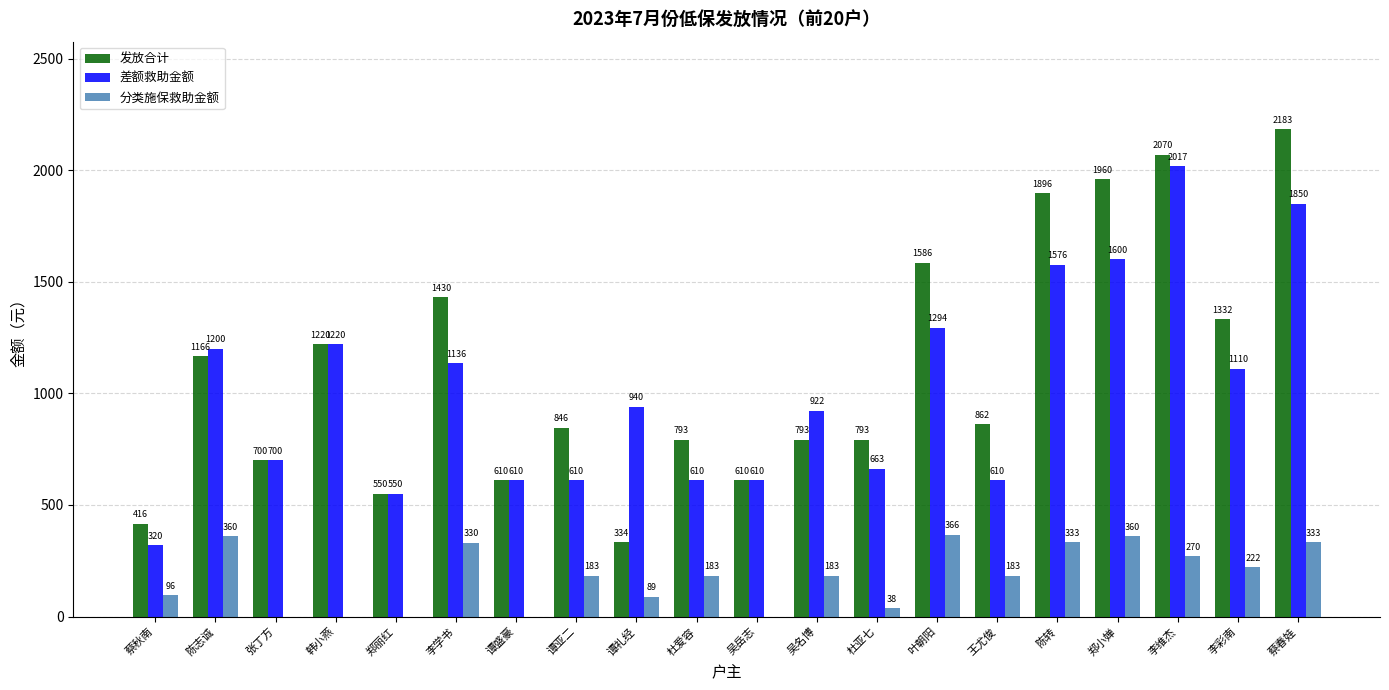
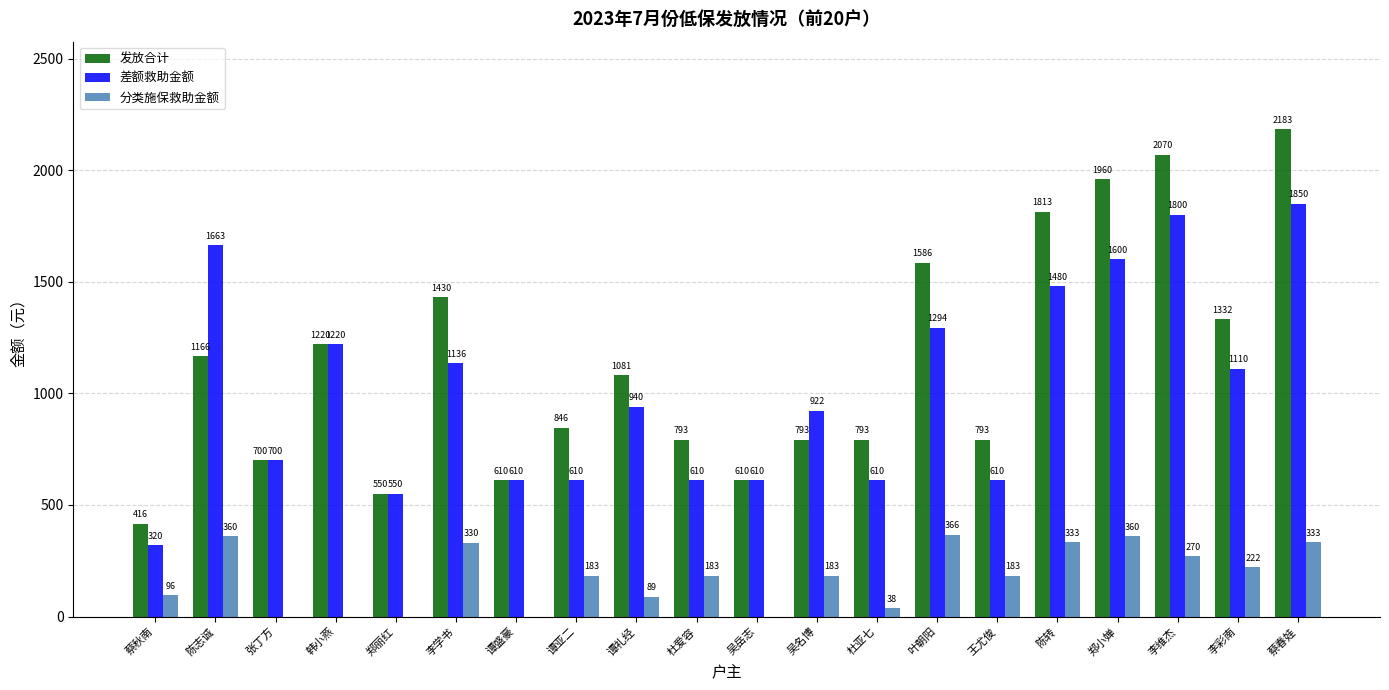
  {
    "发放合计": {
      "蔡秋南": 416,
      "陈志诚": 1166,
      "张丁方": 700,
      "郑丽红": 550,
      "李学书": 1430,
      "谭盛豪": 610,
      "谭亚二": 846,
-     "谭礼经": 334,
+     "谭礼经": 1081,
      "杜爱容": 793,
      "吴岳志": 610,
      "吴名博": 793,
      "杜亚七": 793,
      "叶朝阳": 1586,
-     "王尤俊": 862,
-     "陈转": 1896,
+     "王尤俊": 793,
+     "陈转": 1813,
      "郑小婵": 1960,
      "李维杰": 2070,
      "李彩南": 1332,
      "蔡春娃": 2183
    },
    "差额救助金额": {
      "蔡秋南": 320,
-     "陈志诚": 1200,
+     "陈志诚": 1663,
      "张丁方": 700,
      "郑丽红": 550,
      "李学书": 1136,
      "谭盛豪": 610,
      "谭亚二": 610,
      "谭礼经": 940,
      "杜爱容": 610,
      "吴岳志": 610,
      "吴名博": 922,
-     "杜亚七": 663,
+     "杜亚七": 610,
      "叶朝阳": 1294,
      "王尤俊": 610,
-     "陈转": 1576,
+     "陈转": 1480,
      "郑小婵": 1600,
-     "李维杰": 2017,
+     "李维杰": 1800,
      "李彩南": 1110,
      "蔡春娃": 1850
    },
    "分类施保救助金额": {
      "蔡秋南": 96,
      "陈志诚": 360,
      "李学书": 330,
      "谭亚二": 183,
      "谭礼经": 89,
      "杜爱容": 183,
      "吴名博": 183,
      "杜亚七": 38,
      "叶朝阳": 366,
      "王尤俊": 183,
      "陈转": 333,
      "郑小婵": 360,
      "李维杰": 270,
      "李彩南": 222,
      "蔡春娃": 333
    }
  }
